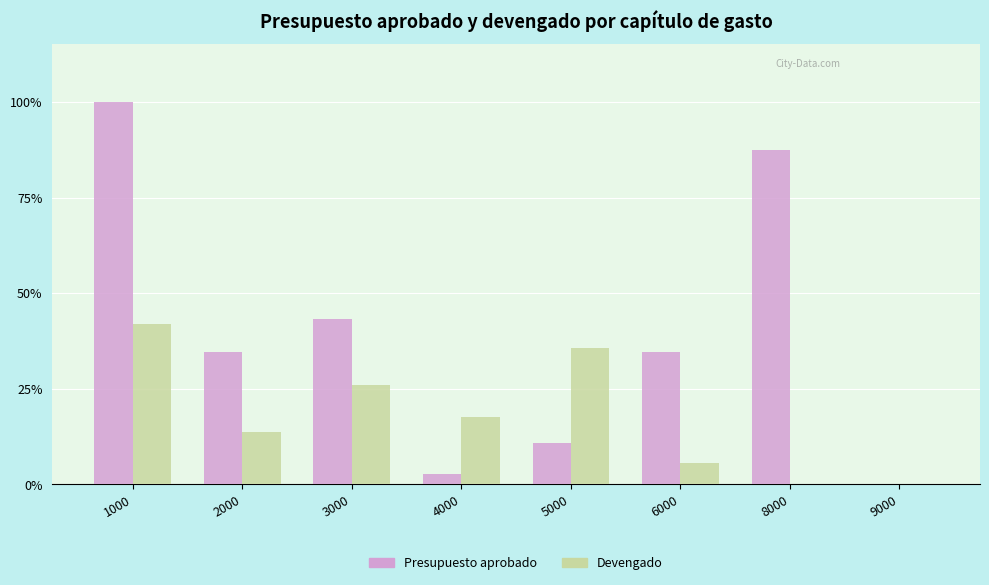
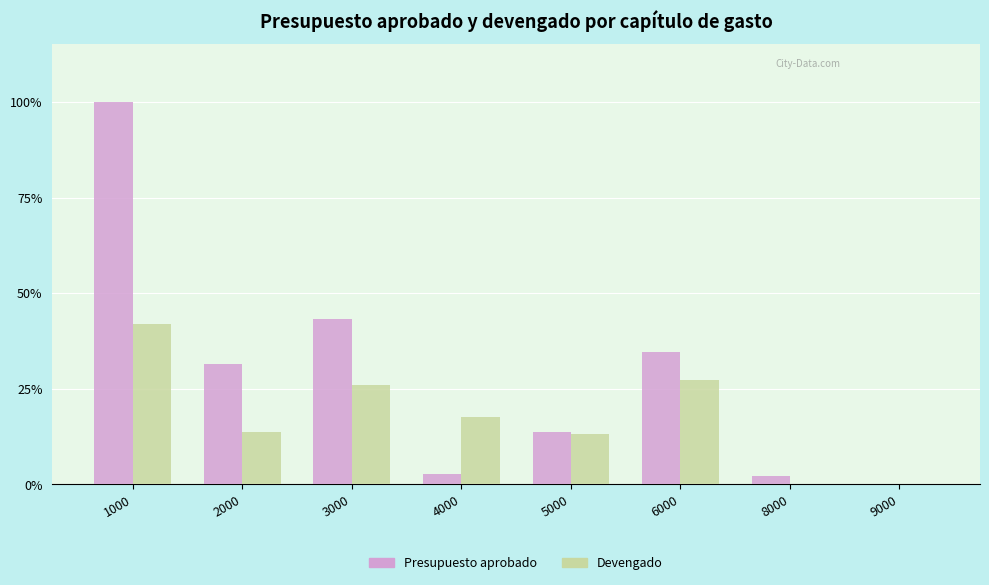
  {
    "Presupuesto aprobado": {
      "1000": "100%",
-     "2000": "35%",
+     "2000": "32%",
      "3000": "43%",
      "4000": "3%",
-     "5000": "11%",
+     "5000": "14%",
      "6000": "35%",
-     "8000": "87%",
+     "8000": "2%",
      "9000": "0%"
    },
    "Devengado": {
      "1000": "42%",
      "2000": "14%",
      "3000": "26%",
      "4000": "18%",
-     "5000": "36%",
-     "6000": "6%"
+     "5000": "13%",
+     "6000": "27%"
    }
  }
